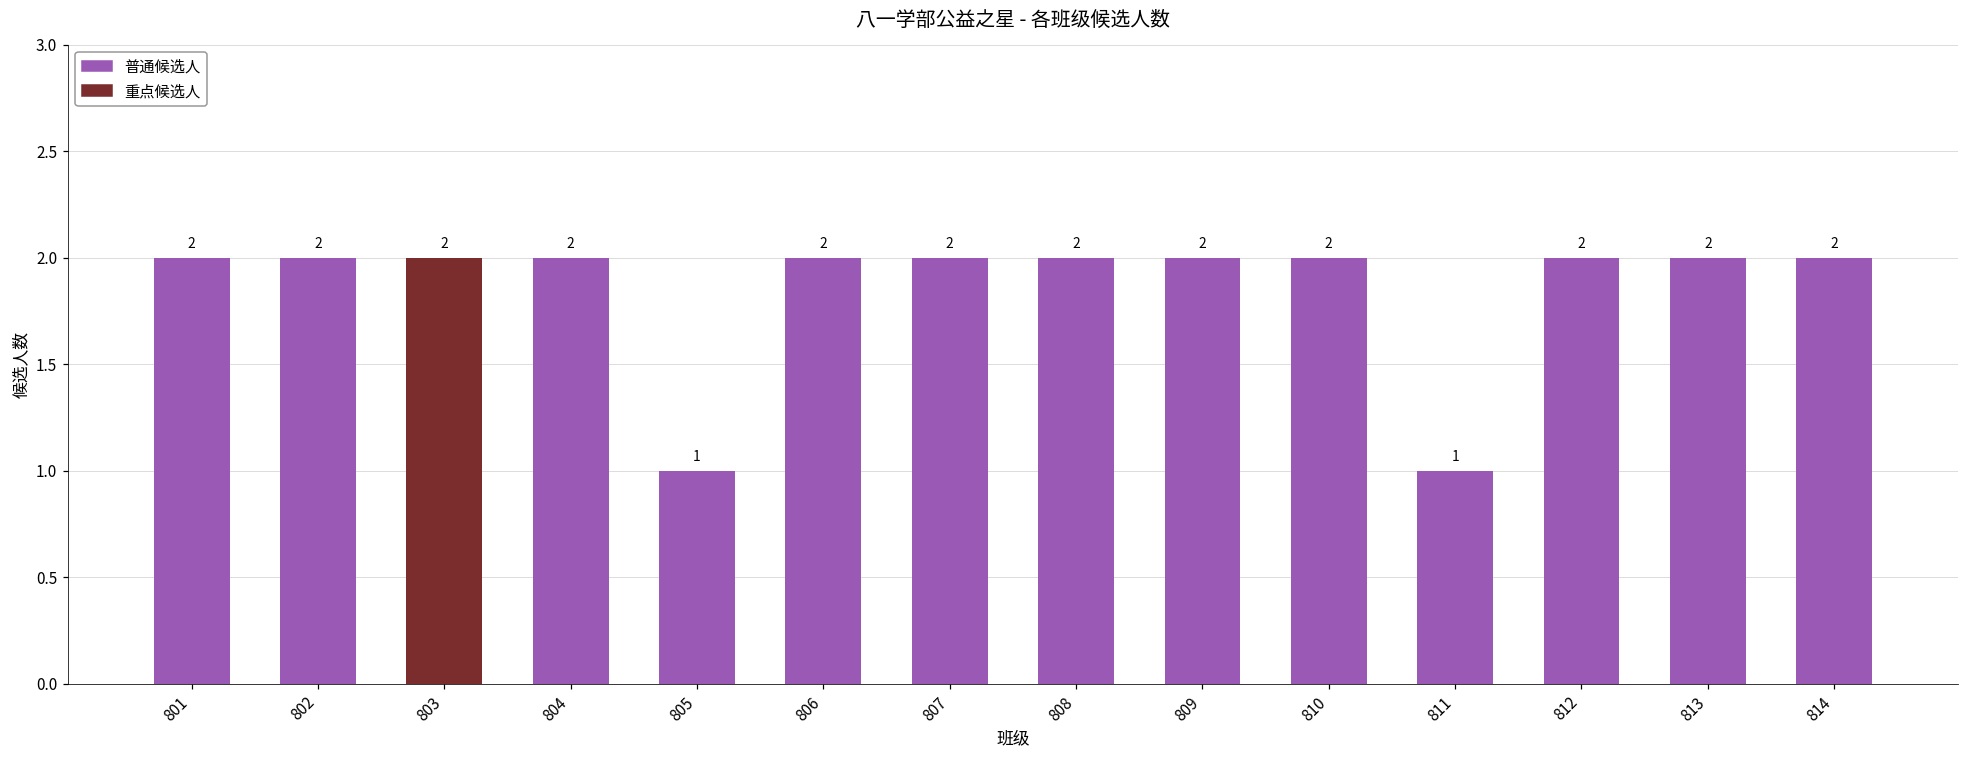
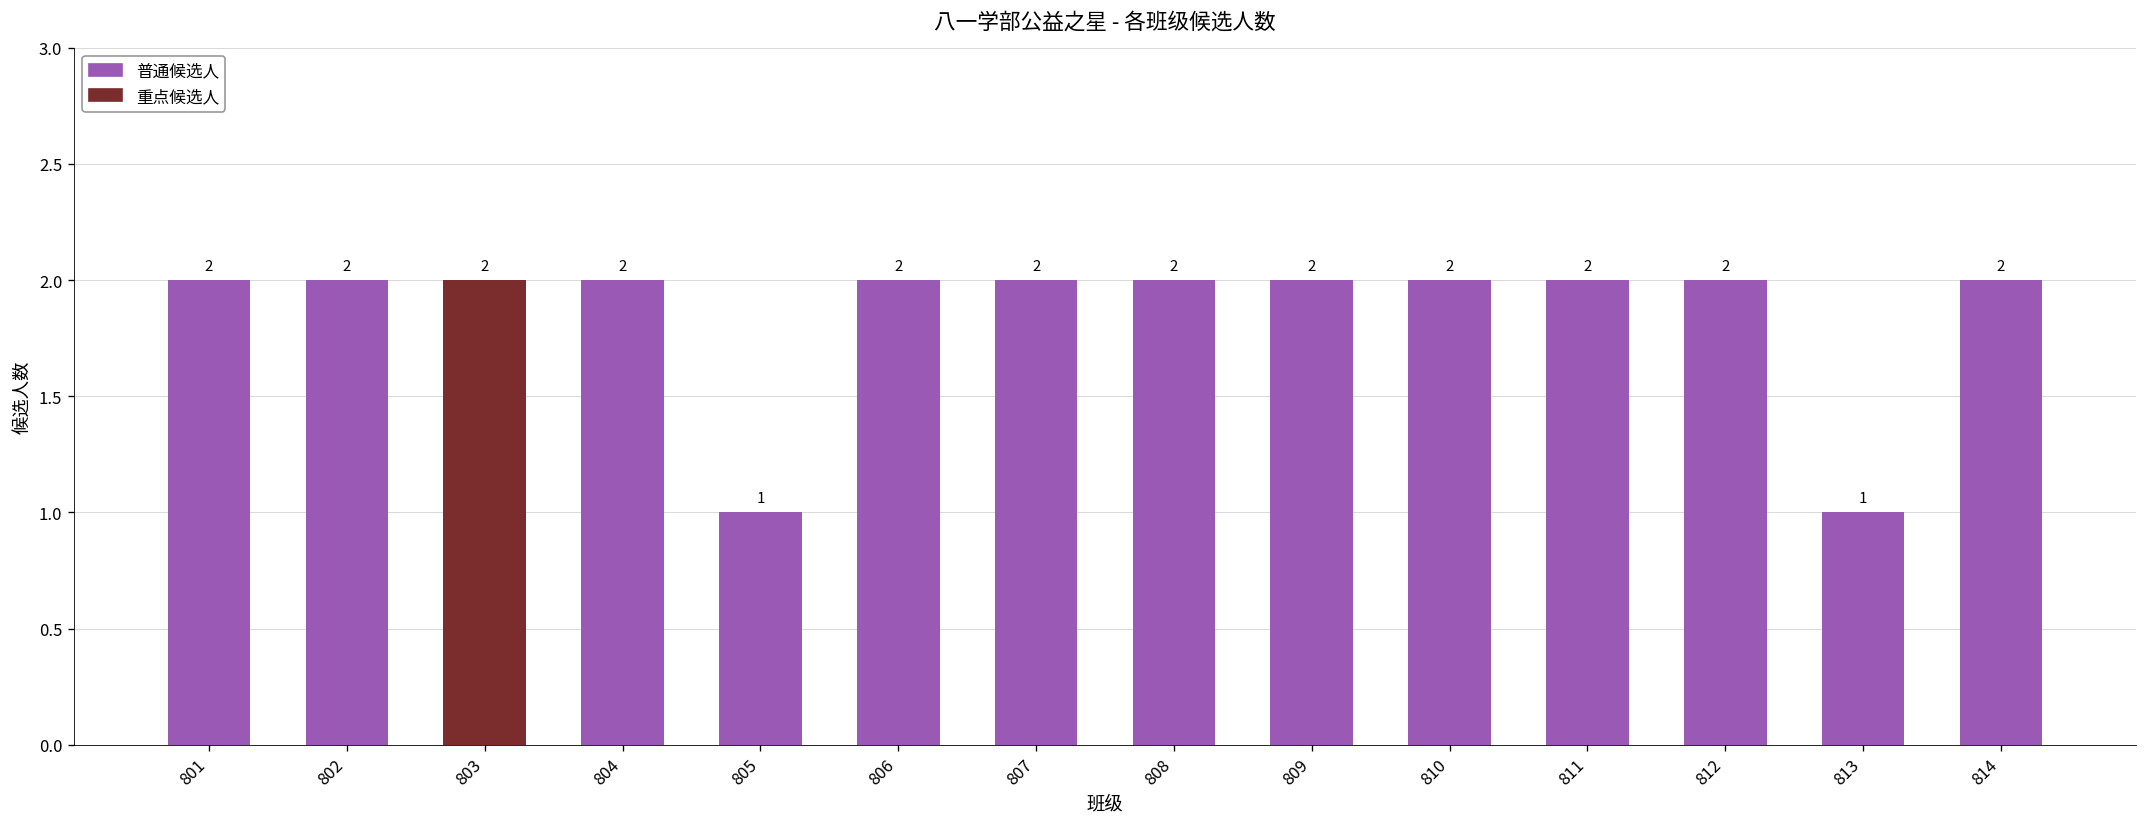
  {
    "801": 2,
    "802": 2,
    "803": 2,
    "804": 2,
    "805": 1,
    "806": 2,
    "807": 2,
    "808": 2,
    "809": 2,
    "810": 2,
-   "811": 1,
+   "811": 2,
    "812": 2,
-   "813": 2,
+   "813": 1,
    "814": 2
  }
